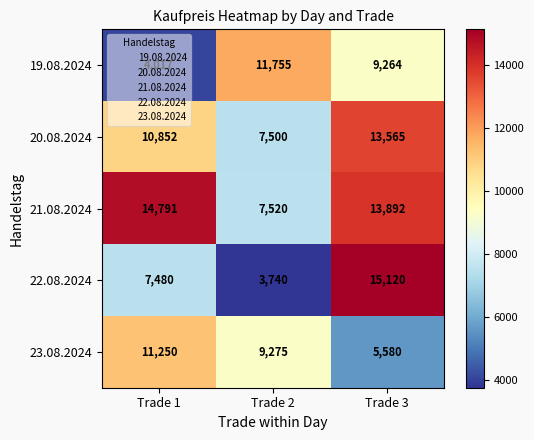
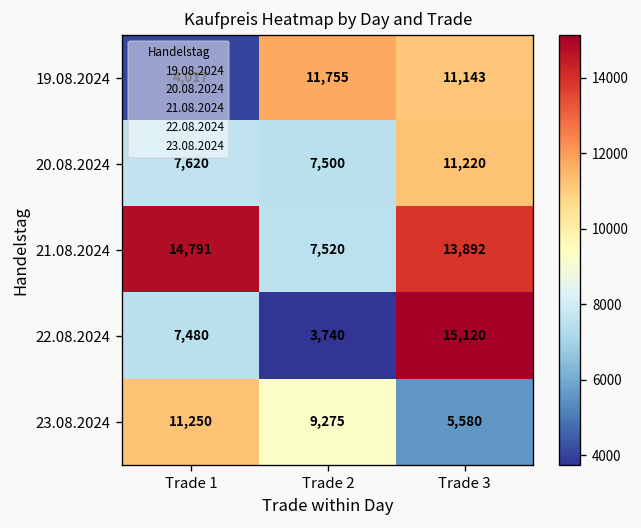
  {
    "19.08.2024": {
      "Trade 2": "11,755",
-     "Trade 3": "9,264"
+     "Trade 3": "11,143"
    },
    "20.08.2024": {
-     "Trade 1": "10,852",
+     "Trade 1": "7,620",
      "Trade 2": "7,500",
-     "Trade 3": "13,565"
+     "Trade 3": "11,220"
    },
    "21.08.2024": {
      "Trade 1": "14,791",
      "Trade 2": "7,520",
      "Trade 3": "13,892"
    },
    "22.08.2024": {
      "Trade 1": "7,480",
      "Trade 2": "3,740",
      "Trade 3": "15,120"
    },
    "23.08.2024": {
      "Trade 1": "11,250",
      "Trade 2": "9,275",
      "Trade 3": "5,580"
    }
  }
